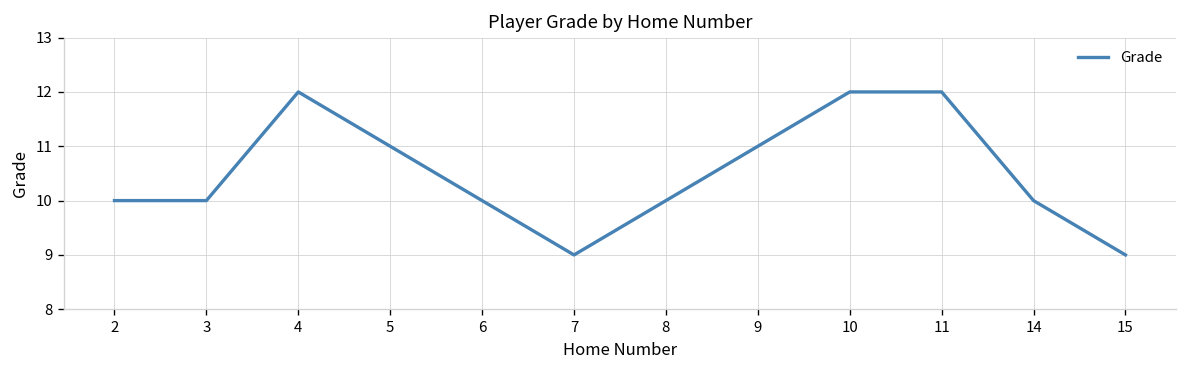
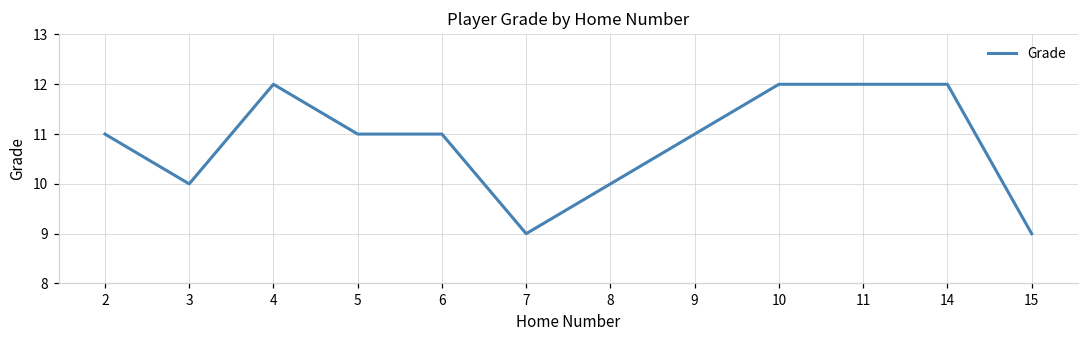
  {
-   "2": 10,
+   "2": 11,
    "3": 10,
    "4": 12,
    "5": 11,
-   "6": 10,
+   "6": 11,
    "7": 9,
    "8": 10,
    "9": 11,
    "10": 12,
    "11": 12,
-   "14": 10,
+   "14": 12,
    "15": 9
  }
